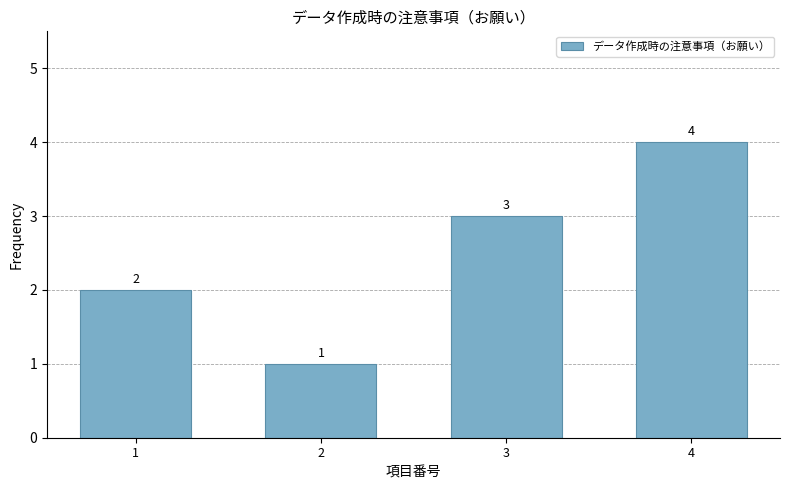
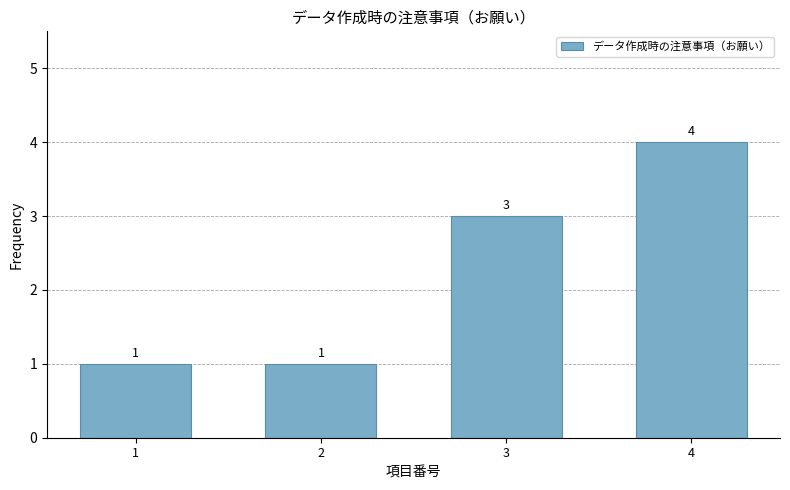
  {
-   "1": 2,
+   "1": 1,
    "2": 1,
    "3": 3,
    "4": 4
  }
